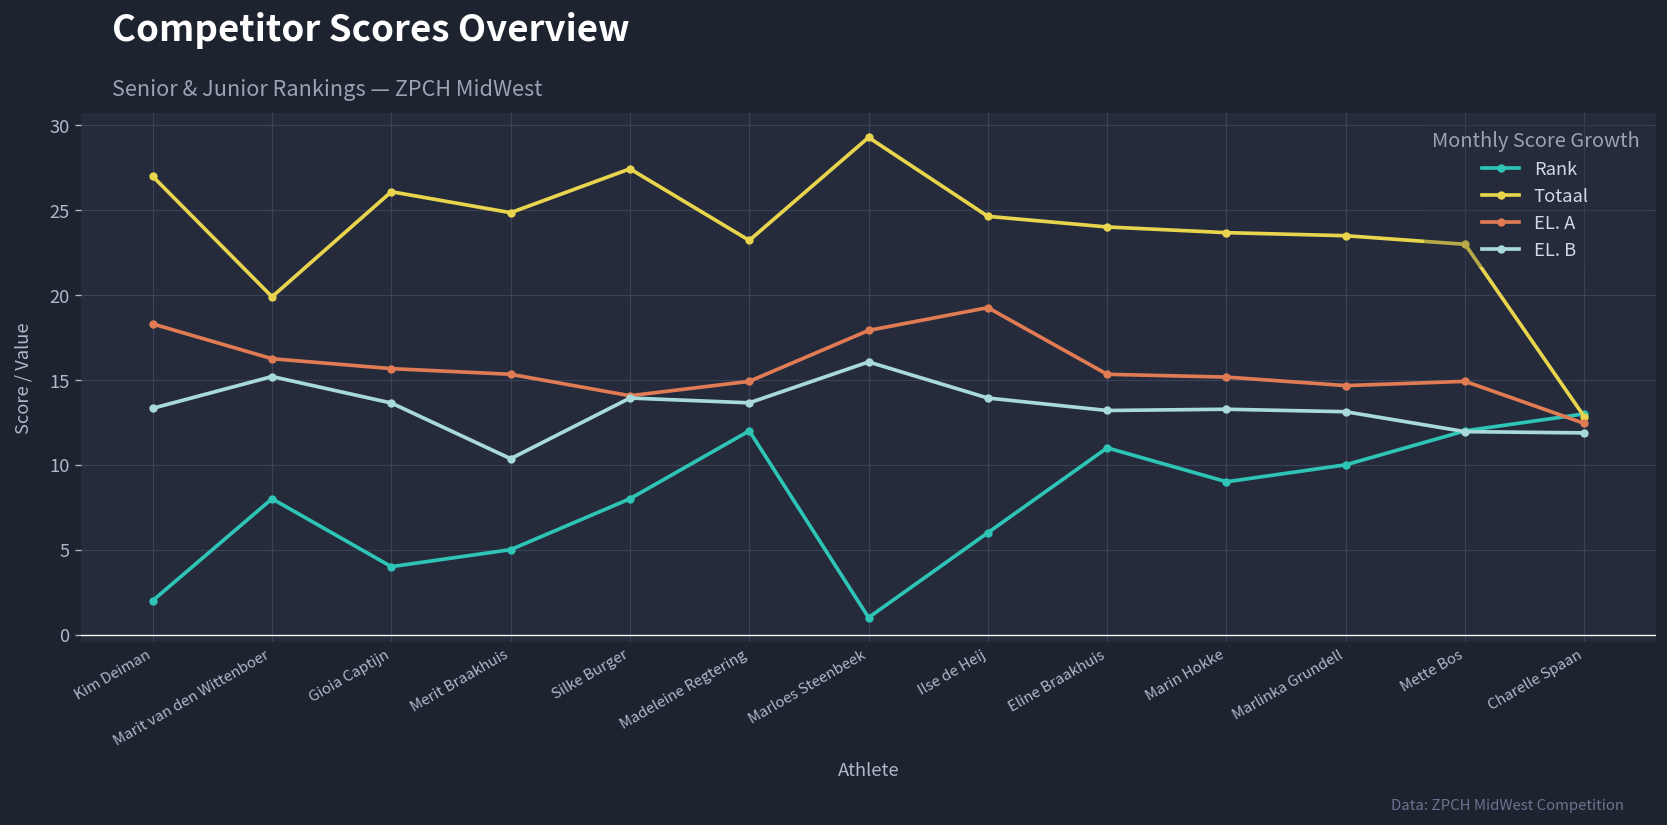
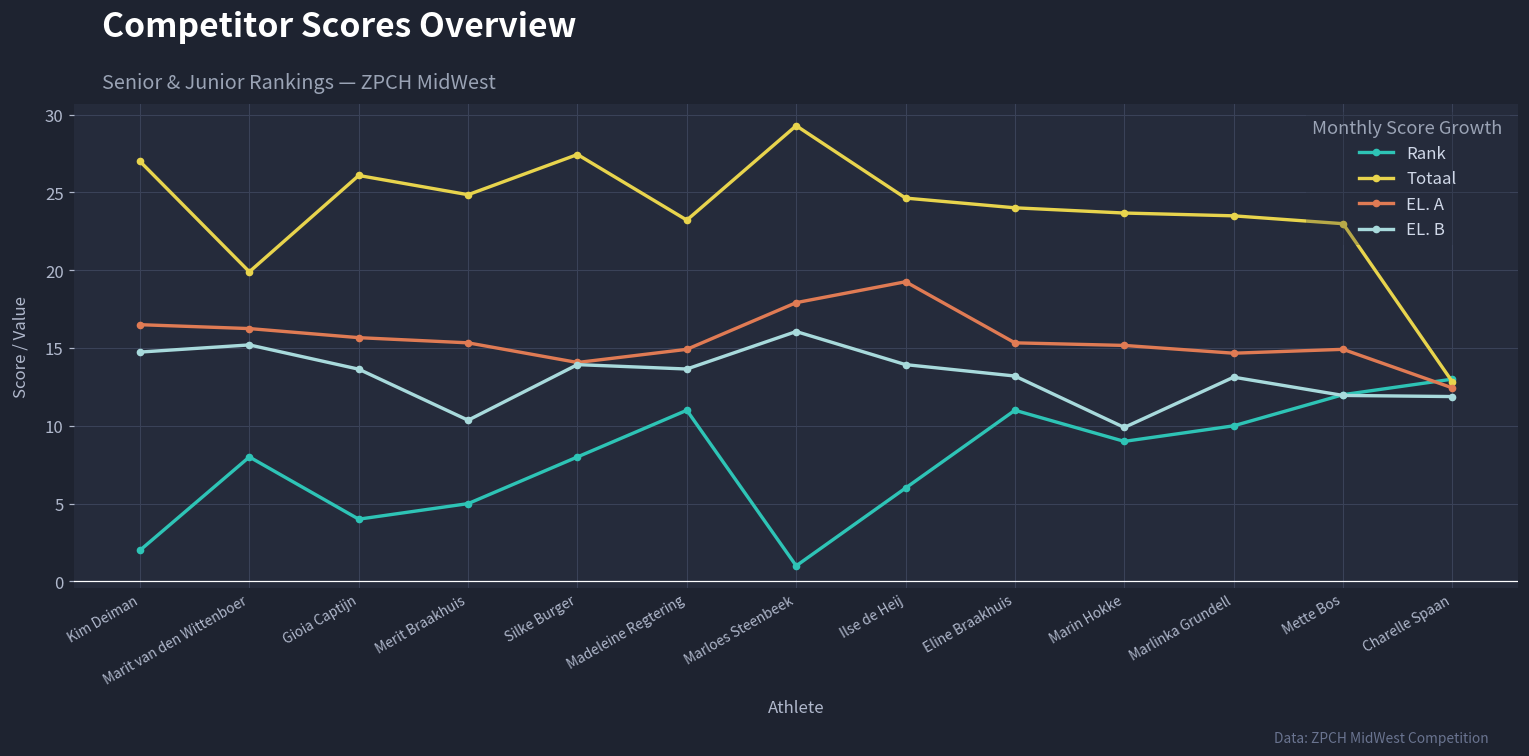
  {
    "Rank": {
      "Kim Deiman": 2,
      "Marit van den Wittenboer": 8,
      "Gioia Captijn": 4,
      "Merit Braakhuis": 5,
      "Silke Burger": 8,
-     "Madeleine Regtering": 12,
+     "Madeleine Regtering": 11,
      "Marloes Steenbeek": 1,
      "Ilse de Heij": 6,
      "Eline Braakhuis": 11,
      "Marin Hokke": 9,
      "Marlinka Grundell": 10
    },
    "Totaal": {
      "Kim Deiman": 27.0,
      "Marit van den Wittenboer": 19.9,
      "Gioia Captijn": 26.1,
      "Merit Braakhuis": 24.9,
      "Silke Burger": 27.4,
      "Madeleine Regtering": 23.2,
      "Marloes Steenbeek": 29.3,
      "Ilse de Heij": 24.6,
      "Eline Braakhuis": 24.0,
      "Marin Hokke": 23.7,
      "Marlinka Grundell": 23.5
    },
    "EL. A": {
-     "Kim Deiman": 18.3,
+     "Kim Deiman": 16.5,
      "Marit van den Wittenboer": 16.3,
      "Gioia Captijn": 15.7,
      "Merit Braakhuis": 15.3,
      "Madeleine Regtering": 14.9,
      "Marloes Steenbeek": 17.9,
      "Ilse de Heij": 19.3,
      "Eline Braakhuis": 15.3,
      "Marin Hokke": 15.2,
      "Marlinka Grundell": 14.7,
      "Mette Bos": 14.9,
      "Charelle Spaan": 12.4
    },
    "EL. B": {
-     "Kim Deiman": 13.3,
+     "Kim Deiman": 14.7,
      "Marit van den Wittenboer": 15.2,
      "Gioia Captijn": 13.6,
      "Merit Braakhuis": 10.4,
      "Madeleine Regtering": 13.7,
      "Marloes Steenbeek": 16.1,
      "Ilse de Heij": 13.9,
      "Eline Braakhuis": 13.2,
-     "Marin Hokke": 13.3,
+     "Marin Hokke": 9.9,
      "Marlinka Grundell": 13.1,
      "Charelle Spaan": 11.9
    }
  }
